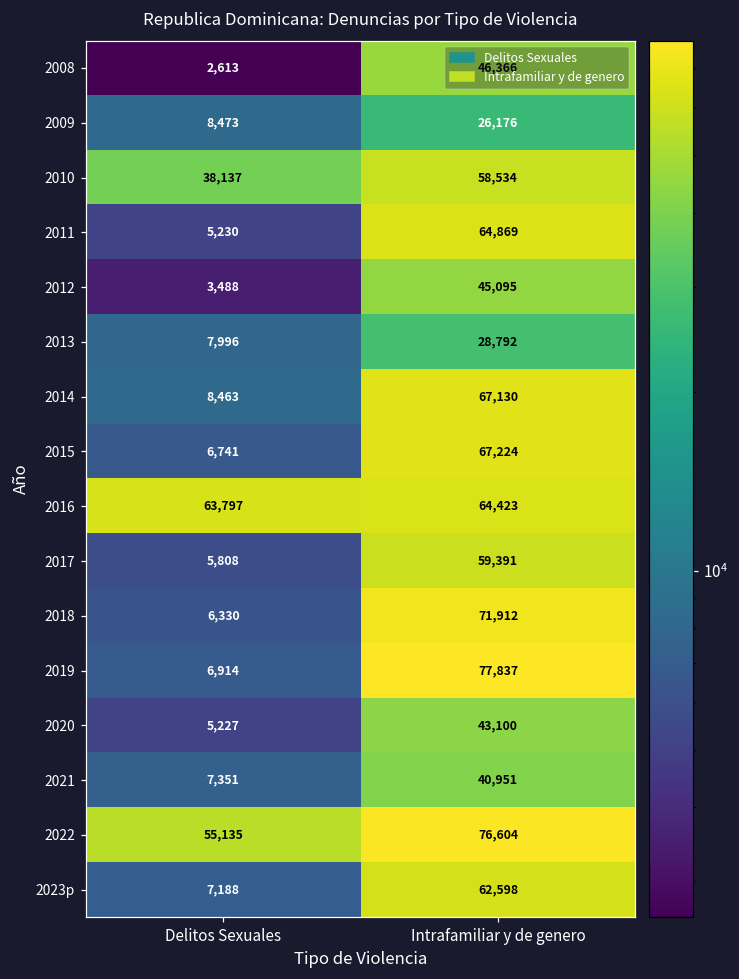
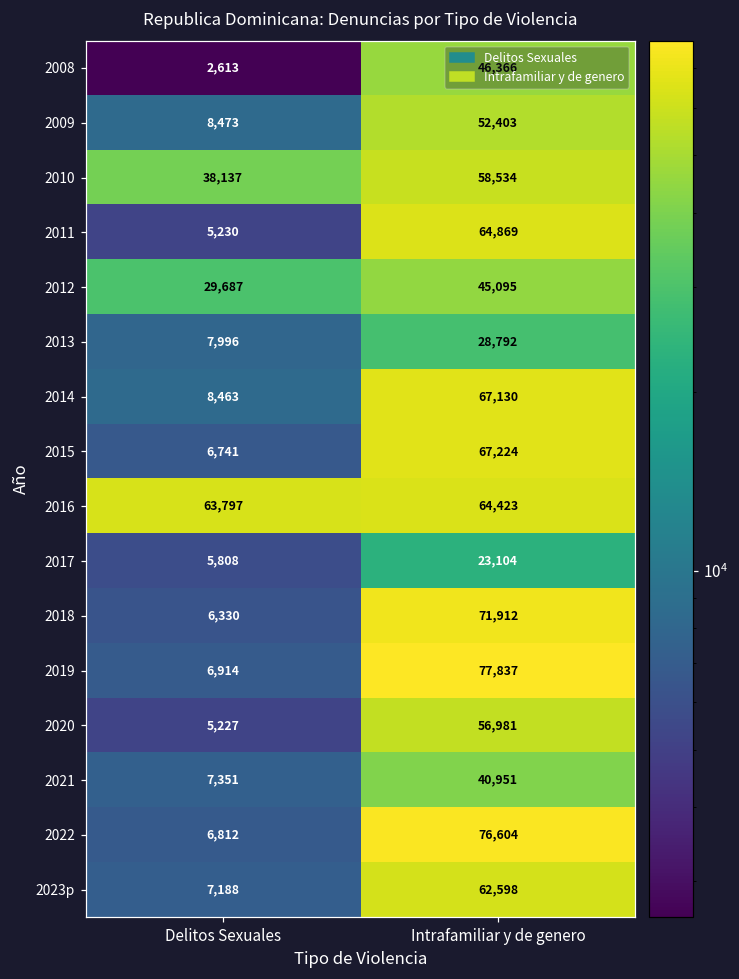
  {
    "2008": {
      "Delitos Sexuales": "2,613"
    },
    "2009": {
      "Delitos Sexuales": "8,473",
-     "Intrafamiliar y de genero": "26,176"
+     "Intrafamiliar y de genero": "52,403"
    },
    "2010": {
      "Delitos Sexuales": "38,137",
      "Intrafamiliar y de genero": "58,534"
    },
    "2011": {
      "Delitos Sexuales": "5,230",
      "Intrafamiliar y de genero": "64,869"
    },
    "2012": {
-     "Delitos Sexuales": "3,488",
+     "Delitos Sexuales": "29,687",
      "Intrafamiliar y de genero": "45,095"
    },
    "2013": {
      "Delitos Sexuales": "7,996",
      "Intrafamiliar y de genero": "28,792"
    },
    "2014": {
      "Delitos Sexuales": "8,463",
      "Intrafamiliar y de genero": "67,130"
    },
    "2015": {
      "Delitos Sexuales": "6,741",
      "Intrafamiliar y de genero": "67,224"
    },
    "2016": {
      "Delitos Sexuales": "63,797",
      "Intrafamiliar y de genero": "64,423"
    },
    "2017": {
      "Delitos Sexuales": "5,808",
-     "Intrafamiliar y de genero": "59,391"
+     "Intrafamiliar y de genero": "23,104"
    },
    "2018": {
      "Delitos Sexuales": "6,330",
      "Intrafamiliar y de genero": "71,912"
    },
    "2019": {
      "Delitos Sexuales": "6,914",
      "Intrafamiliar y de genero": "77,837"
    },
    "2020": {
      "Delitos Sexuales": "5,227",
-     "Intrafamiliar y de genero": "43,100"
+     "Intrafamiliar y de genero": "56,981"
    },
    "2021": {
      "Delitos Sexuales": "7,351",
      "Intrafamiliar y de genero": "40,951"
    },
    "2022": {
-     "Delitos Sexuales": "55,135",
+     "Delitos Sexuales": "6,812",
      "Intrafamiliar y de genero": "76,604"
    },
    "2023p": {
      "Delitos Sexuales": "7,188",
      "Intrafamiliar y de genero": "62,598"
    }
  }
